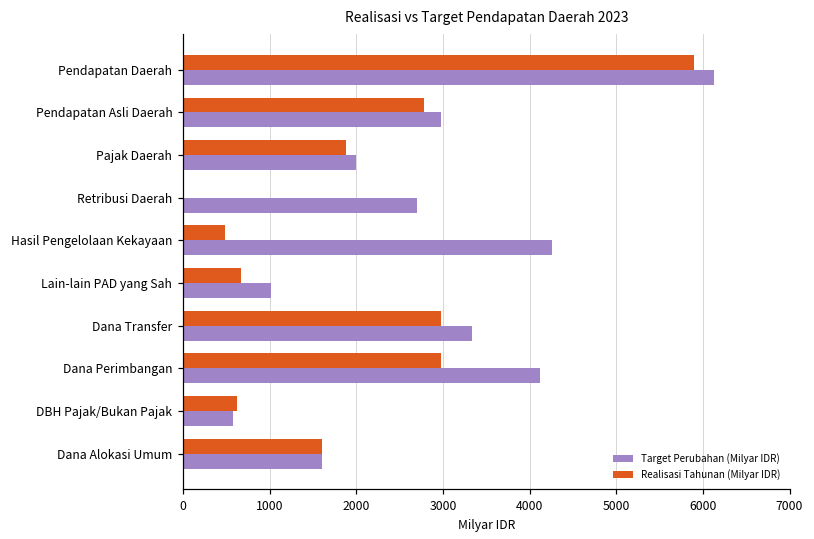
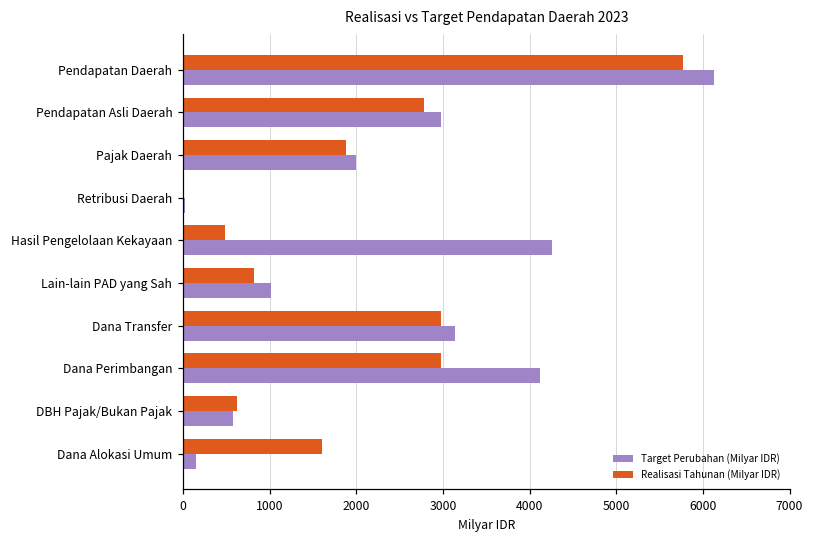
  {
    "Target Perubahan (Milyar IDR)": {
      "Pendapatan Daerah": 6100,
      "Pendapatan Asli Daerah": 3000,
      "Pajak Daerah": 2000,
-     "Retribusi Daerah": 2700,
+     "Retribusi Daerah": 0,
      "Hasil Pengelolaan Kekayaan": 4300,
      "Lain-lain PAD yang Sah": 1000,
-     "Dana Transfer": 3300,
+     "Dana Transfer": 3100,
      "Dana Perimbangan": 4100,
      "DBH Pajak/Bukan Pajak": 600,
-     "Dana Alokasi Umum": 1600
+     "Dana Alokasi Umum": 100
    },
    "Realisasi Tahunan (Milyar IDR)": {
-     "Pendapatan Daerah": 5900,
+     "Pendapatan Daerah": 5800,
      "Pendapatan Asli Daerah": 2800,
      "Pajak Daerah": 1900,
      "Hasil Pengelolaan Kekayaan": 500,
-     "Lain-lain PAD yang Sah": 700,
+     "Lain-lain PAD yang Sah": 800,
      "Dana Transfer": 3000,
      "Dana Perimbangan": 3000,
      "DBH Pajak/Bukan Pajak": 600,
      "Dana Alokasi Umum": 1600
    }
  }
